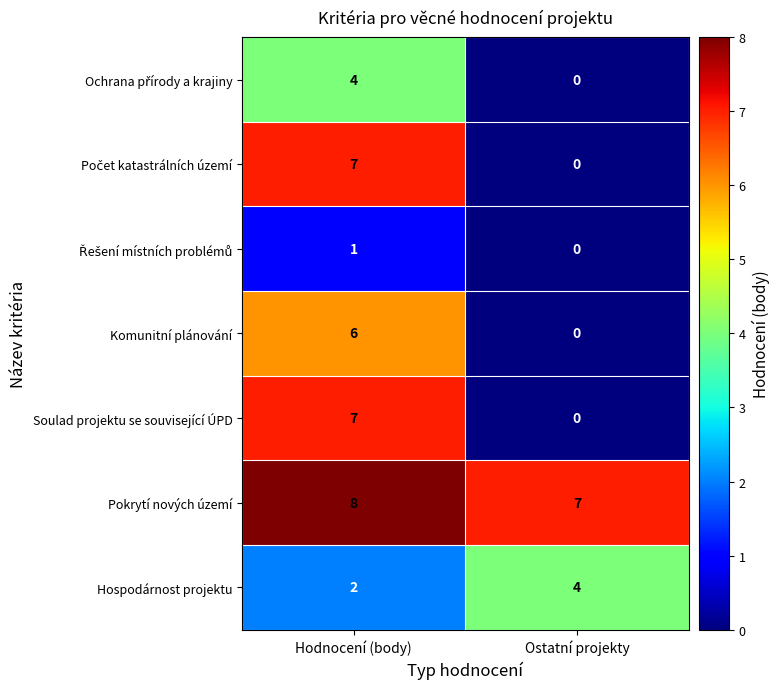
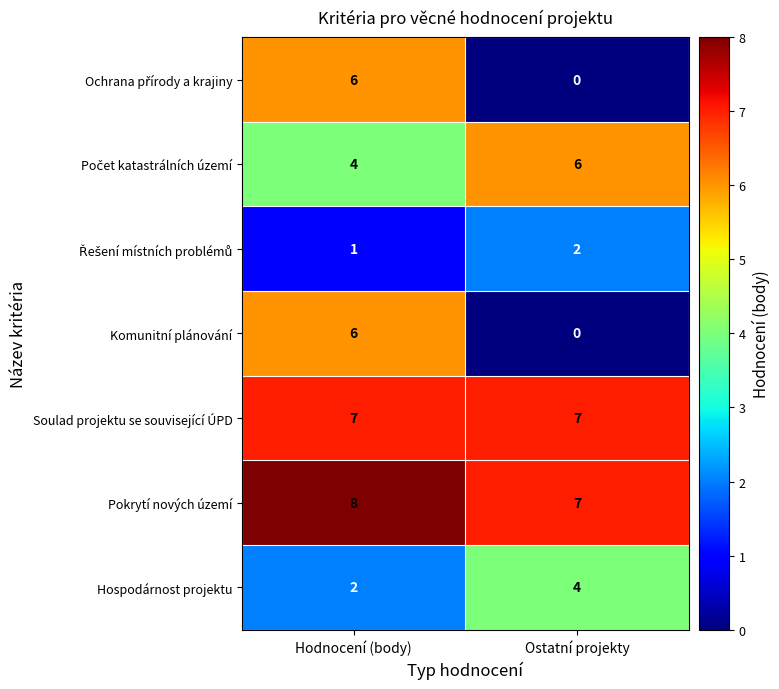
  {
    "Ochrana přírody a krajiny": {
-     "Hodnocení (body)": 4,
+     "Hodnocení (body)": 6,
      "Ostatní projekty": 0
    },
    "Počet katastrálních území": {
-     "Hodnocení (body)": 7,
-     "Ostatní projekty": 0
+     "Hodnocení (body)": 4,
+     "Ostatní projekty": 6
    },
    "Řešení místních problémů": {
      "Hodnocení (body)": 1,
-     "Ostatní projekty": 0
+     "Ostatní projekty": 2
    },
    "Komunitní plánování": {
      "Hodnocení (body)": 6,
      "Ostatní projekty": 0
    },
    "Soulad projektu se související ÚPD": {
      "Hodnocení (body)": 7,
-     "Ostatní projekty": 0
+     "Ostatní projekty": 7
    },
    "Pokrytí nových území": {
      "Hodnocení (body)": 8,
      "Ostatní projekty": 7
    },
    "Hospodárnost projektu": {
      "Hodnocení (body)": 2,
      "Ostatní projekty": 4
    }
  }
